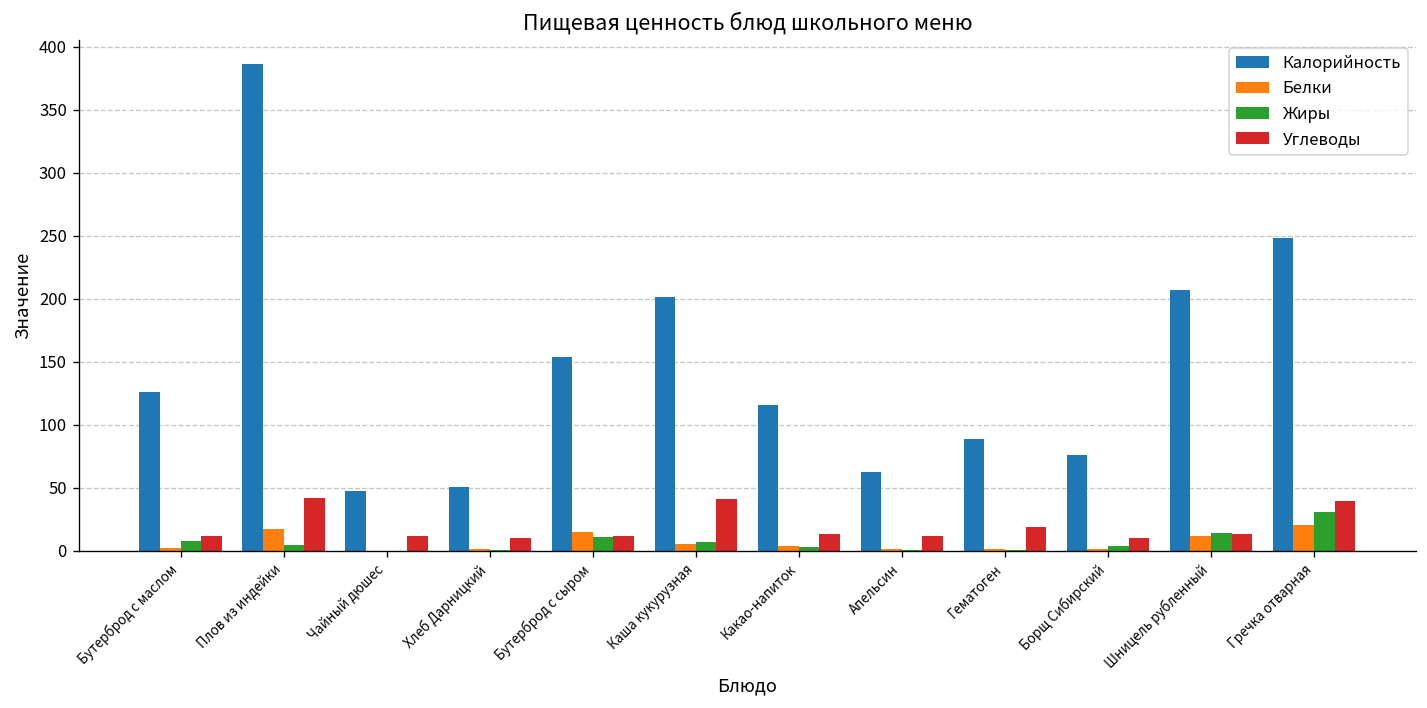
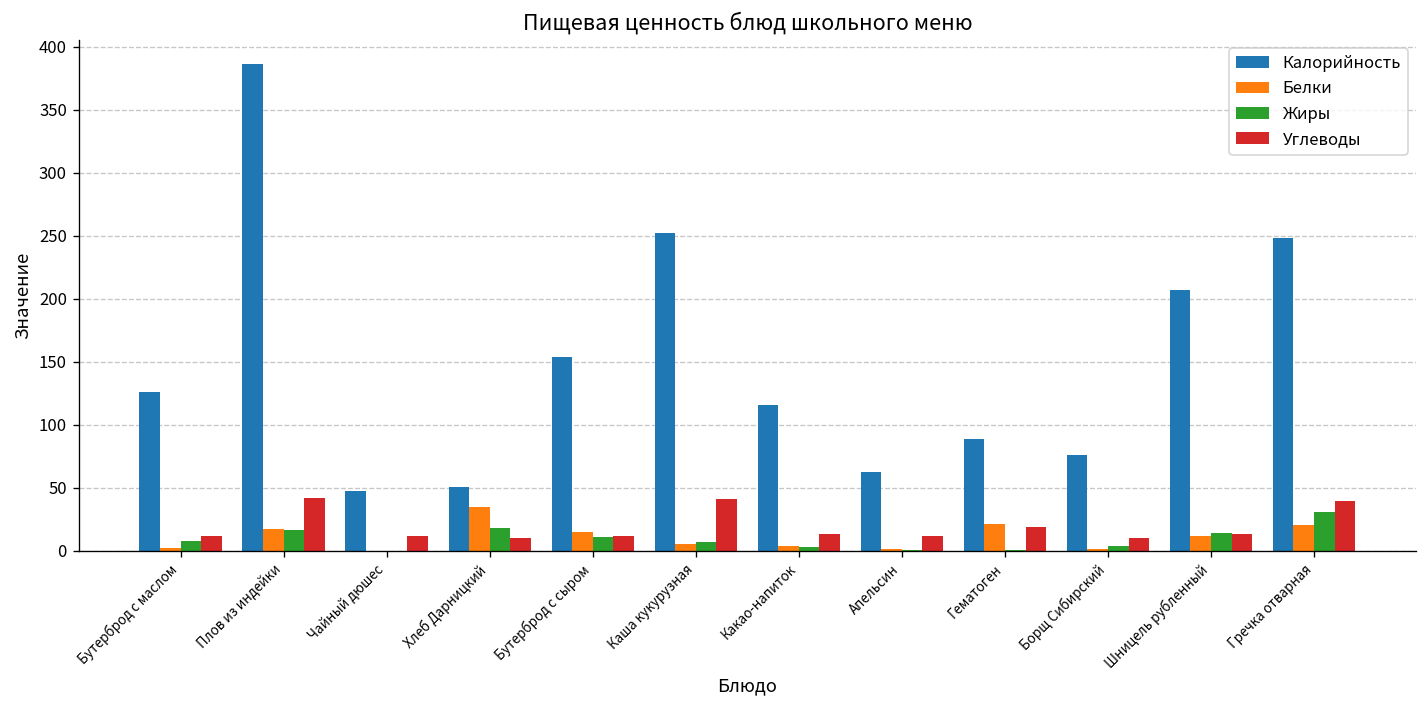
  {
    "Калорийность": {
      "Бутерброд с маслом": 126,
      "Плов из индейки": 386,
      "Чайный дюшес": 47,
      "Хлеб Дарницкий": 51,
      "Бутерброд с сыром": 154,
-     "Каша кукурузная": 201,
+     "Каша кукурузная": 252,
      "Какао-напиток": 116,
      "Апельсин": 62,
      "Гематоген": 89,
      "Борщ Сибирский": 76,
      "Шницель рубленный": 207,
      "Гречка отварная": 248
    },
    "Белки": {
      "Плов из индейки": 17,
-     "Хлеб Дарницкий": 2,
+     "Хлеб Дарницкий": 35,
      "Бутерброд с сыром": 15,
      "Каша кукурузная": 6,
      "Какао-напиток": 4,
-     "Гематоген": 2,
+     "Гематоген": 21,
      "Шницель рубленный": 12,
      "Гречка отварная": 21
    },
    "Жиры": {
      "Бутерброд с маслом": 8,
-     "Плов из индейки": 5,
-     "Хлеб Дарницкий": 0,
+     "Плов из индейки": 17,
+     "Хлеб Дарницкий": 18,
      "Бутерброд с сыром": 11,
      "Каша кукурузная": 7,
      "Какао-напиток": 3,
      "Борщ Сибирский": 4,
      "Шницель рубленный": 15,
      "Гречка отварная": 31
    },
    "Углеводы": {
      "Бутерброд с маслом": 12,
      "Плов из индейки": 42,
      "Чайный дюшес": 12,
      "Хлеб Дарницкий": 10,
      "Бутерброд с сыром": 12,
      "Каша кукурузная": 41,
      "Какао-напиток": 13,
      "Апельсин": 12,
      "Гематоген": 19,
      "Борщ Сибирский": 10,
      "Шницель рубленный": 13,
      "Гречка отварная": 40
    }
  }
